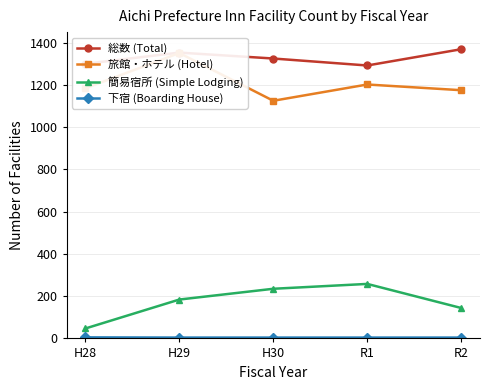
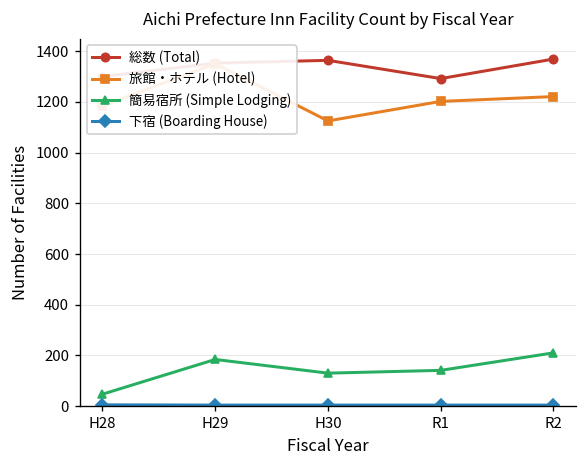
  {
    "総数 (Total)": {
-     "H30": 1330,
+     "H30": 1360,
      "R1": 1290,
      "R2": 1370
    },
    "旅館・ホテル (Hotel)": {
      "H30": 1130,
      "R1": 1200,
-     "R2": 1180
+     "R2": 1220
    },
    "簡易宿所 (Simple Lodging)": {
      "H28": 50,
      "H29": 180,
-     "H30": 240,
-     "R1": 260,
-     "R2": 140
+     "H30": 130,
+     "R1": 140,
+     "R2": 210
    },
    "下宿 (Boarding House)": {
      "H28": 10,
      "H29": 0,
      "H30": 0,
      "R1": 0,
      "R2": 0
    }
  }
